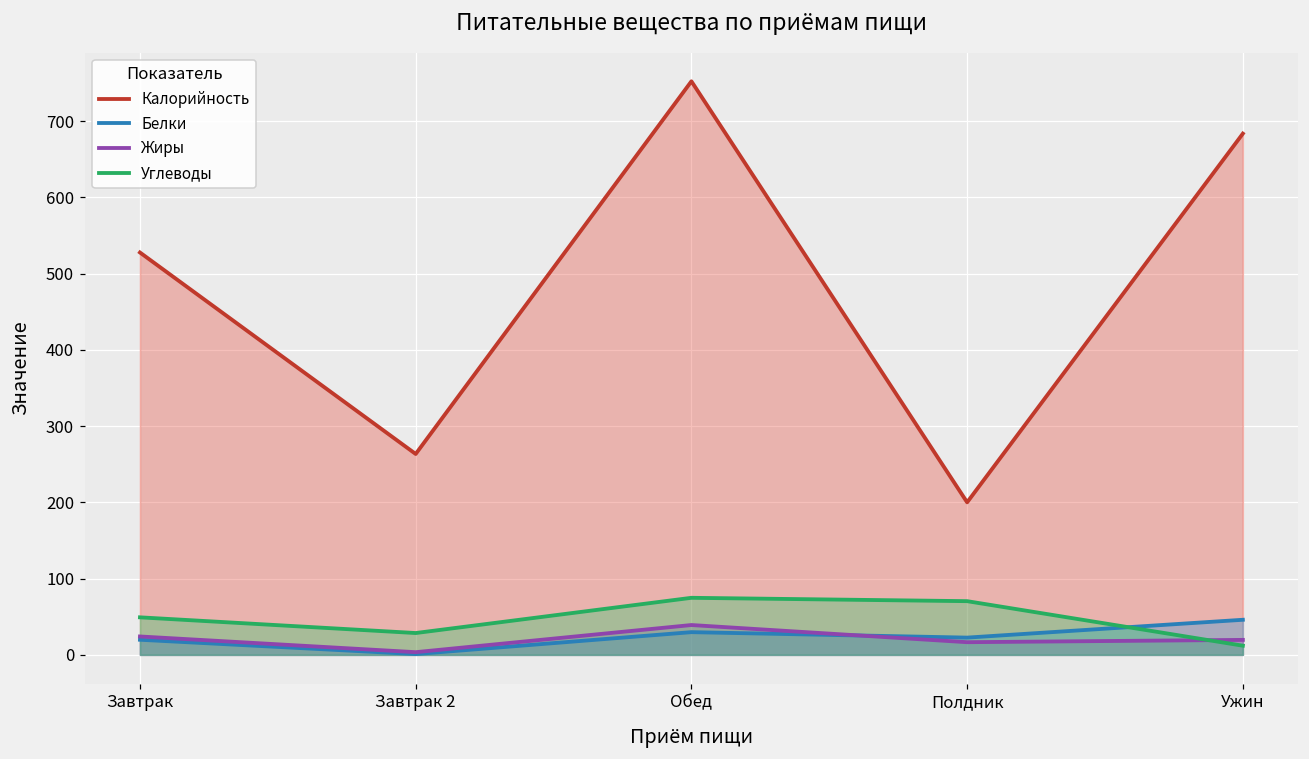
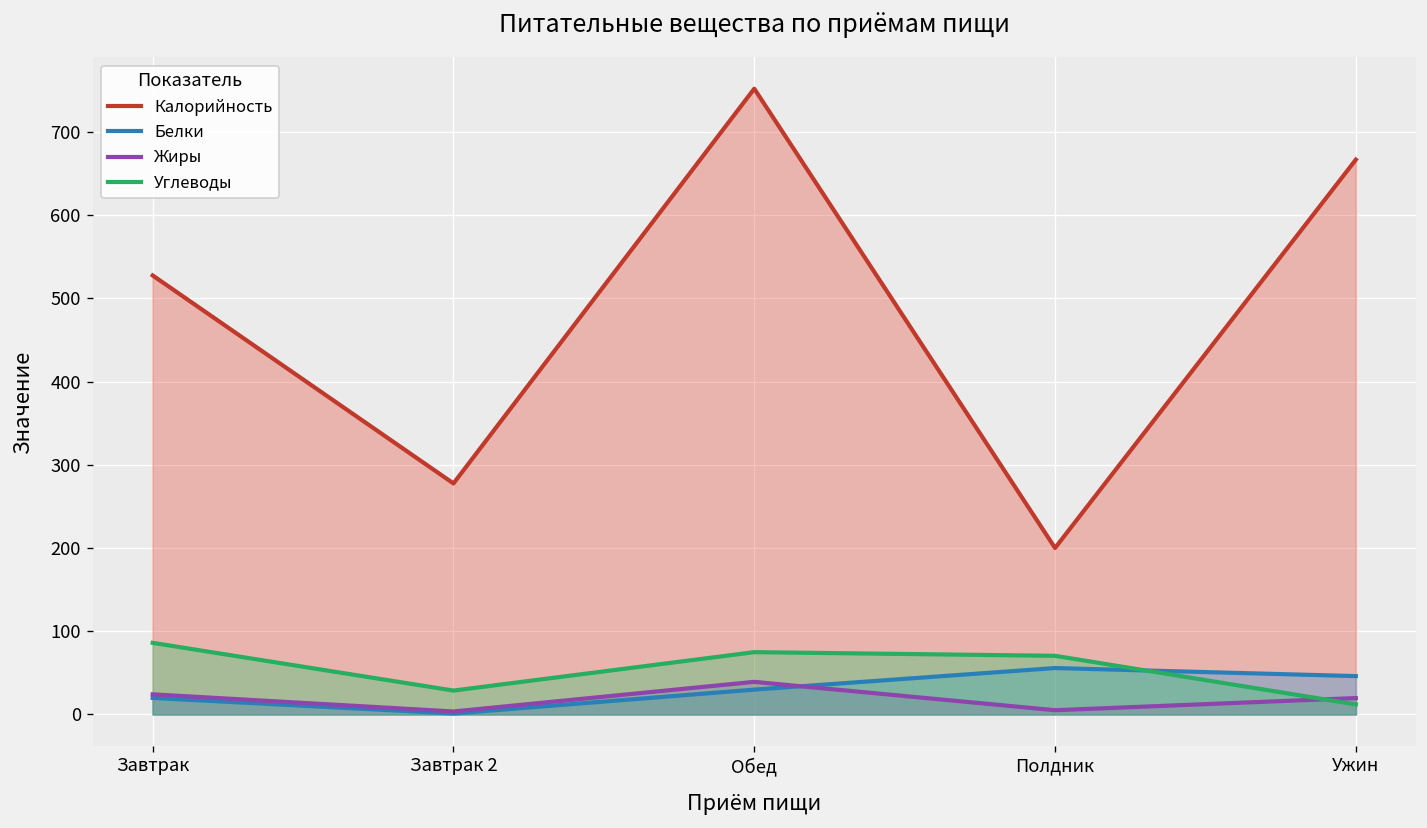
  {
    "Калорийность": {
      "Завтрак": 530,
-     "Завтрак 2": 260,
+     "Завтрак 2": 280,
      "Обед": 750,
      "Полдник": 200,
-     "Ужин": 680
+     "Ужин": 670
    },
    "Белки": {
      "Завтрак": 20,
      "Обед": 30,
-     "Полдник": 20,
+     "Полдник": 60,
      "Ужин": 50
    },
    "Жиры": {
      "Завтрак": 20,
      "Обед": 40,
-     "Полдник": 20,
+     "Полдник": 10,
      "Ужин": 20
    },
    "Углеводы": {
-     "Завтрак": 50,
+     "Завтрак": 90,
      "Завтрак 2": 30,
      "Обед": 70,
      "Полдник": 70,
      "Ужин": 10
    }
  }
